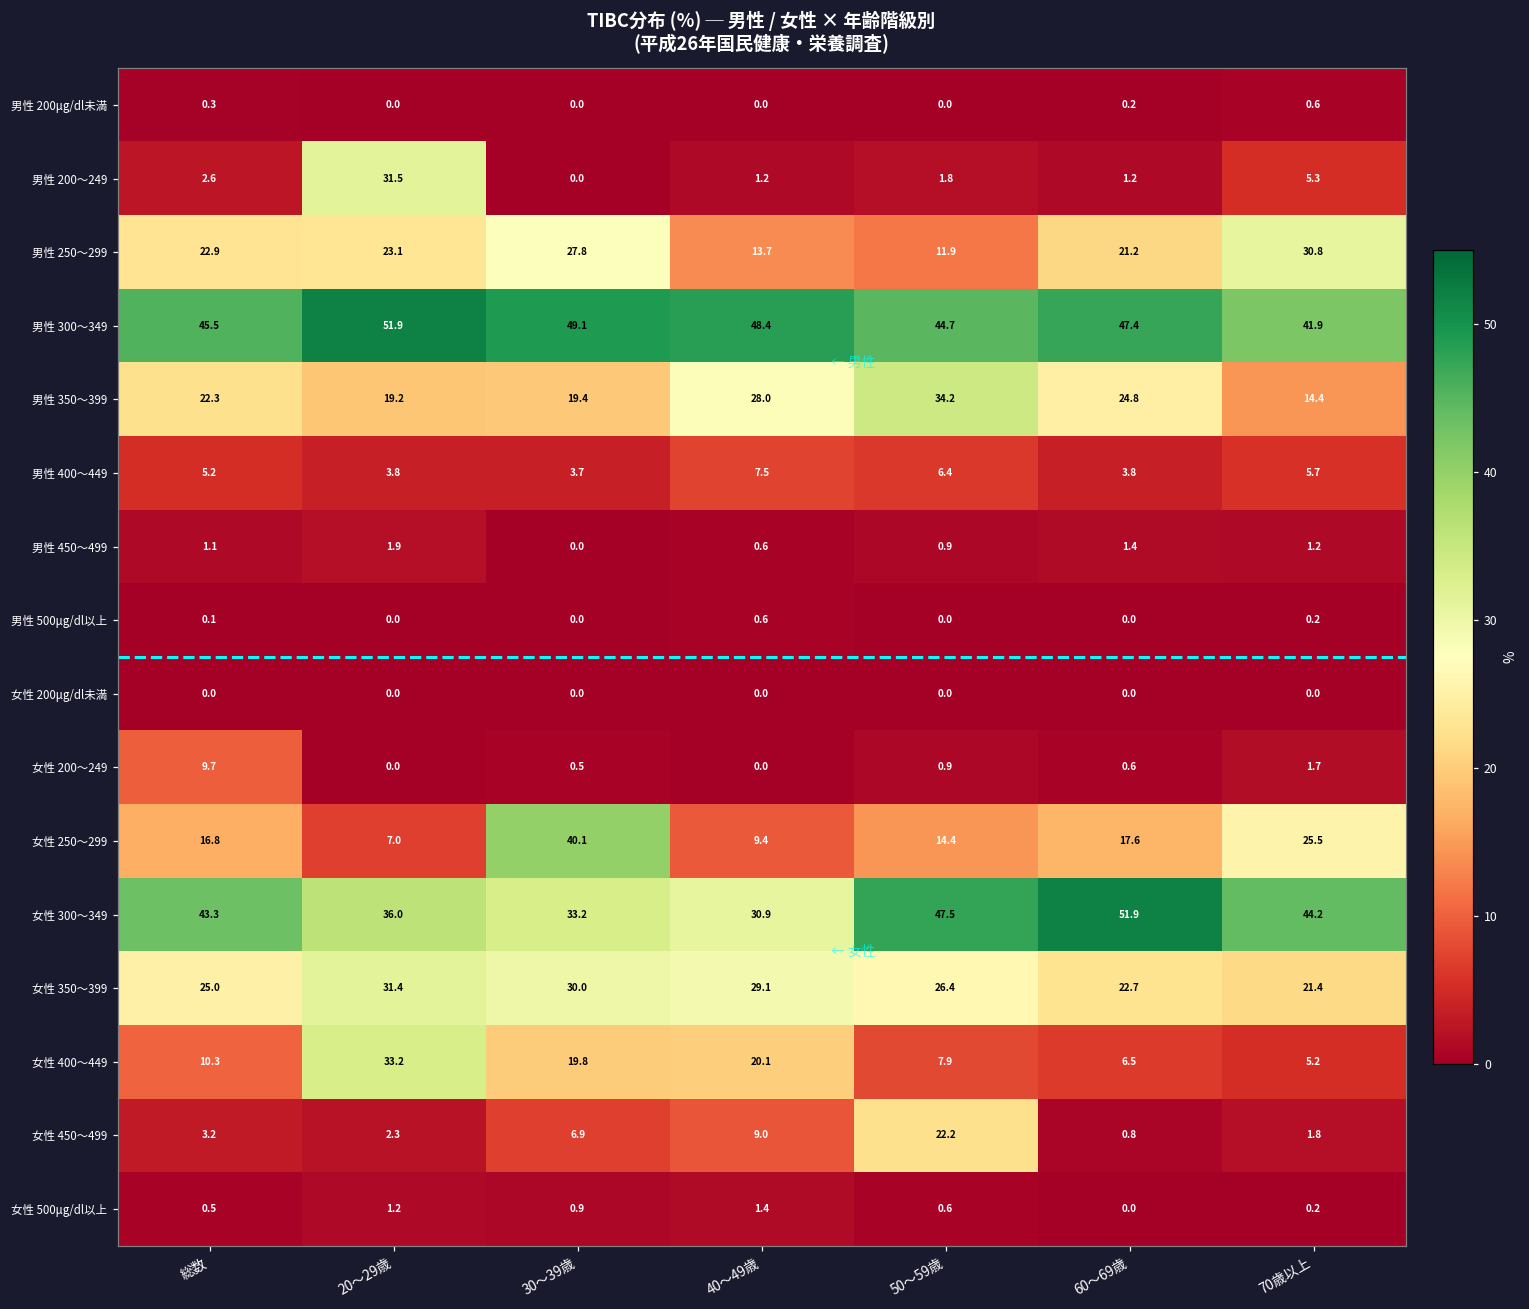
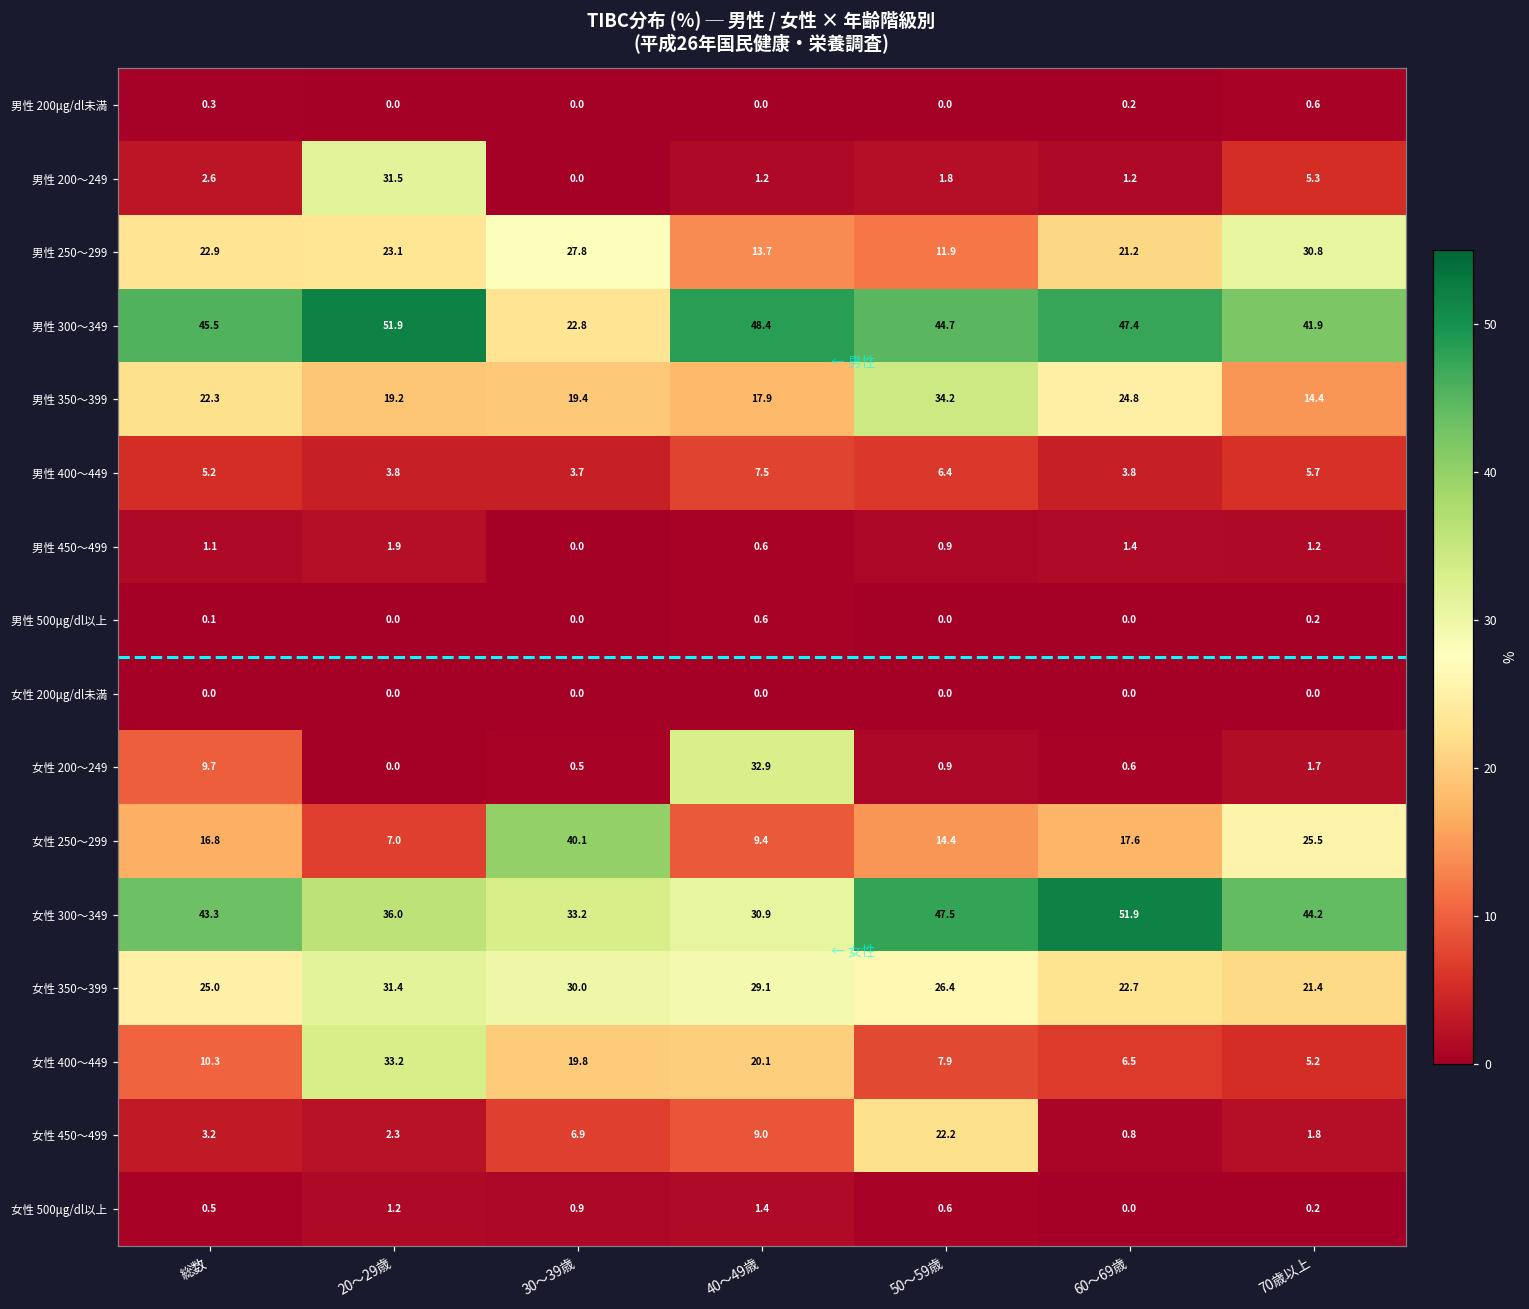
  {
    "男性 200μg/dl未満": {
      "総数": 0.3,
      "20～29歳": 0.0,
      "30～39歳": 0.0,
      "40～49歳": 0.0,
      "50～59歳": 0.0,
      "60～69歳": 0.2,
      "70歳以上": 0.6
    },
    "男性 200～249": {
      "総数": 2.6,
      "20～29歳": 31.5,
      "30～39歳": 0.0,
      "40～49歳": 1.2,
      "50～59歳": 1.8,
      "60～69歳": 1.2,
      "70歳以上": 5.3
    },
    "男性 250～299": {
      "総数": 22.9,
      "20～29歳": 23.1,
      "30～39歳": 27.8,
      "40～49歳": 13.7,
      "50～59歳": 11.9,
      "60～69歳": 21.2,
      "70歳以上": 30.8
    },
    "男性 300～349": {
      "総数": 45.5,
      "20～29歳": 51.9,
-     "30～39歳": 49.1,
+     "30～39歳": 22.8,
      "60～69歳": 47.4,
      "70歳以上": 41.9
    },
    "男性 350～399": {
      "総数": 22.3,
      "20～29歳": 19.2,
      "30～39歳": 19.4,
-     "40～49歳": 28.0,
+     "40～49歳": 17.9,
      "60～69歳": 24.8,
      "70歳以上": 14.4
    },
    "男性 400～449": {
      "総数": 5.2,
      "20～29歳": 3.8,
      "30～39歳": 3.7,
      "40～49歳": 7.5,
      "50～59歳": 6.4,
      "60～69歳": 3.8,
      "70歳以上": 5.7
    },
    "男性 450～499": {
      "総数": 1.1,
      "20～29歳": 1.9,
      "30～39歳": 0.0,
      "40～49歳": 0.6,
      "50～59歳": 0.9,
      "60～69歳": 1.4,
      "70歳以上": 1.2
    },
    "男性 500μg/dl以上": {
      "総数": 0.1,
      "20～29歳": 0.0,
      "30～39歳": 0.0,
      "40～49歳": 0.6,
      "50～59歳": 0.0,
      "60～69歳": 0.0,
      "70歳以上": 0.2
    },
    "女性 200μg/dl未満": {
      "総数": 0.0,
      "20～29歳": 0.0,
      "30～39歳": 0.0,
      "40～49歳": 0.0,
      "50～59歳": 0.0,
      "60～69歳": 0.0,
      "70歳以上": 0.0
    },
    "女性 200～249": {
      "総数": 9.7,
      "20～29歳": 0.0,
      "30～39歳": 0.5,
-     "40～49歳": 0.0,
+     "40～49歳": 32.9,
      "50～59歳": 0.9,
      "60～69歳": 0.6,
      "70歳以上": 1.7
    },
    "女性 250～299": {
      "総数": 16.8,
      "20～29歳": 7.0,
      "30～39歳": 40.1,
      "40～49歳": 9.4,
      "50～59歳": 14.4,
      "60～69歳": 17.6,
      "70歳以上": 25.5
    },
    "女性 300～349": {
      "総数": 43.3,
      "20～29歳": 36.0,
      "30～39歳": 33.2,
      "60～69歳": 51.9,
      "70歳以上": 44.2
    },
    "女性 350～399": {
      "総数": 25.0,
      "20～29歳": 31.4,
      "30～39歳": 30.0,
      "60～69歳": 22.7,
      "70歳以上": 21.4
    },
    "女性 400～449": {
      "総数": 10.3,
      "20～29歳": 33.2,
      "30～39歳": 19.8,
      "40～49歳": 20.1,
      "50～59歳": 7.9,
      "60～69歳": 6.5,
      "70歳以上": 5.2
    },
    "女性 450～499": {
      "総数": 3.2,
      "20～29歳": 2.3,
      "30～39歳": 6.9,
      "40～49歳": 9.0,
      "50～59歳": 22.2,
      "60～69歳": 0.8,
      "70歳以上": 1.8
    },
    "女性 500μg/dl以上": {
      "総数": 0.5,
      "20～29歳": 1.2,
      "30～39歳": 0.9,
      "40～49歳": 1.4,
      "50～59歳": 0.6,
      "60～69歳": 0.0,
      "70歳以上": 0.2
    }
  }
